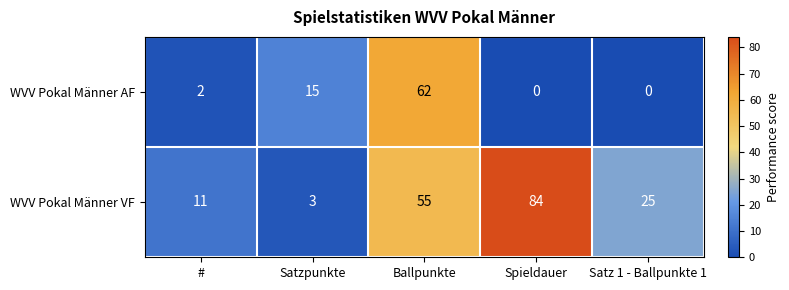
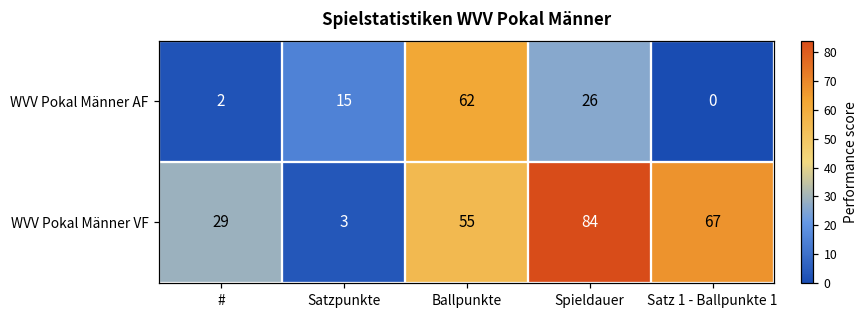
  {
    "WVV Pokal Männer AF": {
      "#": 2,
      "Satzpunkte": 15,
      "Ballpunkte": 62,
-     "Spieldauer": 0,
+     "Spieldauer": 26,
      "Satz 1 - Ballpunkte 1": 0
    },
    "WVV Pokal Männer VF": {
-     "#": 11,
+     "#": 29,
      "Satzpunkte": 3,
      "Ballpunkte": 55,
      "Spieldauer": 84,
-     "Satz 1 - Ballpunkte 1": 25
+     "Satz 1 - Ballpunkte 1": 67
    }
  }
